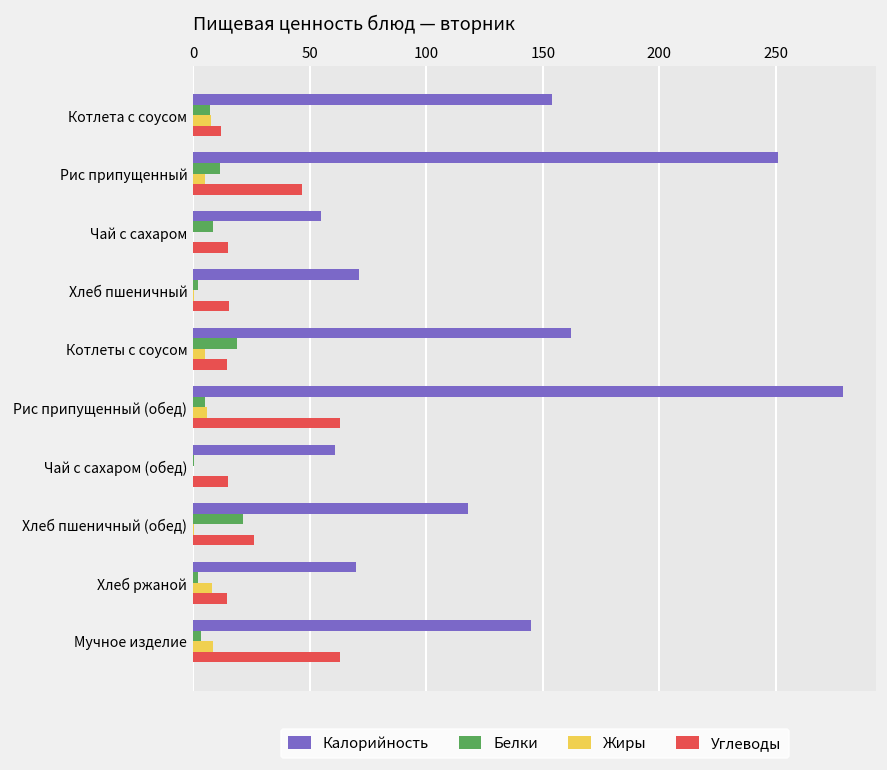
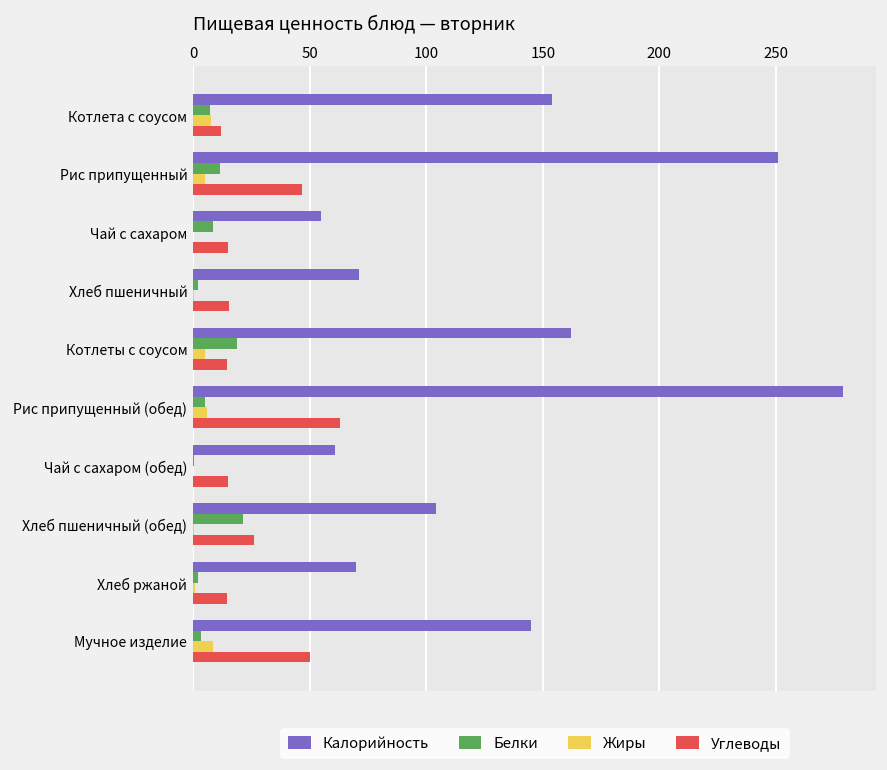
  {
    "Калорийность": {
      "Котлета с соусом": 154,
      "Рис припущенный": 251,
      "Чай с сахаром": 55,
      "Хлеб пшеничный": 71,
      "Котлеты с соусом": 162,
      "Рис припущенный (обед)": 279,
      "Чай с сахаром (обед)": 61,
-     "Хлеб пшеничный (обед)": 118,
+     "Хлеб пшеничный (обед)": 104,
      "Хлеб ржаной": 70,
      "Мучное изделие": 145
    },
    "Белки": {
      "Котлета с соусом": 7,
      "Рис припущенный": 12,
      "Чай с сахаром": 9,
      "Хлеб пшеничный": 2,
      "Котлеты с соусом": 19,
      "Рис припущенный (обед)": 5,
      "Хлеб пшеничный (обед)": 21,
      "Хлеб ржаной": 2,
      "Мучное изделие": 3
    },
    "Жиры": {
      "Котлета с соусом": 8,
      "Рис припущенный": 5,
      "Котлеты с соусом": 5,
      "Рис припущенный (обед)": 6,
-     "Хлеб ржаной": 8,
+     "Хлеб ржаной": 1,
      "Мучное изделие": 9
    },
    "Углеводы": {
      "Котлета с соусом": 12,
      "Рис припущенный": 47,
      "Чай с сахаром": 15,
      "Хлеб пшеничный": 16,
      "Котлеты с соусом": 14,
      "Рис припущенный (обед)": 63,
      "Чай с сахаром (обед)": 15,
      "Хлеб пшеничный (обед)": 26,
      "Хлеб ржаной": 15,
-     "Мучное изделие": 63
+     "Мучное изделие": 50
    }
  }
